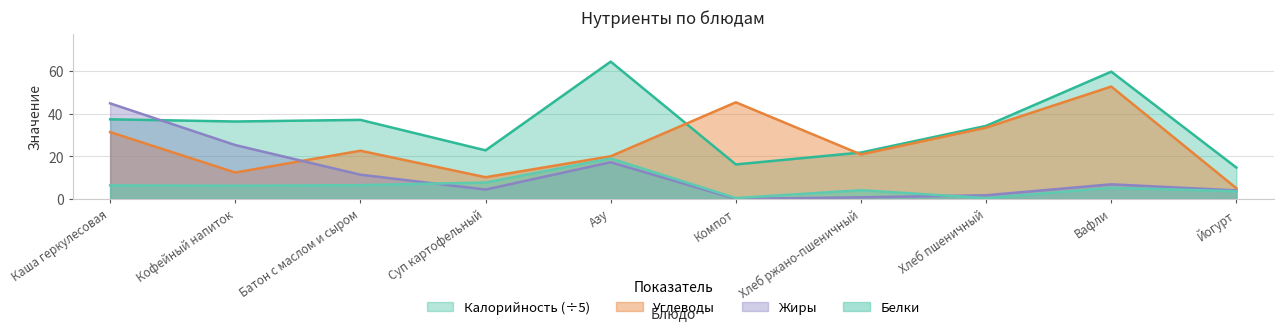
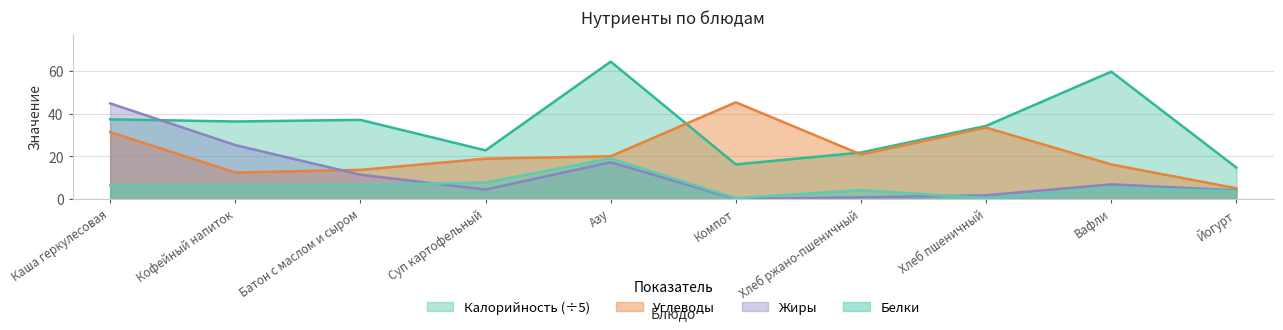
  {
    "Углеводы": {
      "Каша геркулесовая": 31,
      "Кофейный напиток": 12,
-     "Батон с маслом и сыром": 23,
-     "Суп картофельный": 10,
+     "Батон с маслом и сыром": 14,
+     "Суп картофельный": 19,
      "Компот": 45,
-     "Вафли": 53
+     "Вафли": 16
    }
  }
